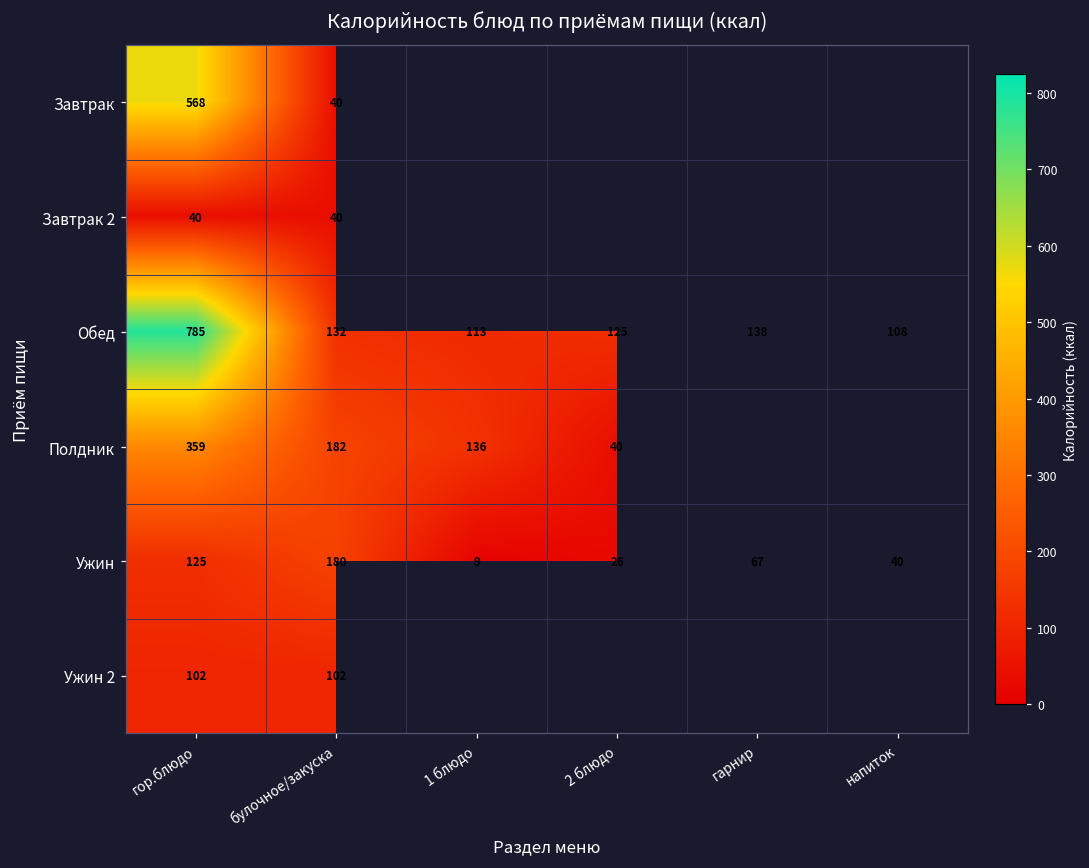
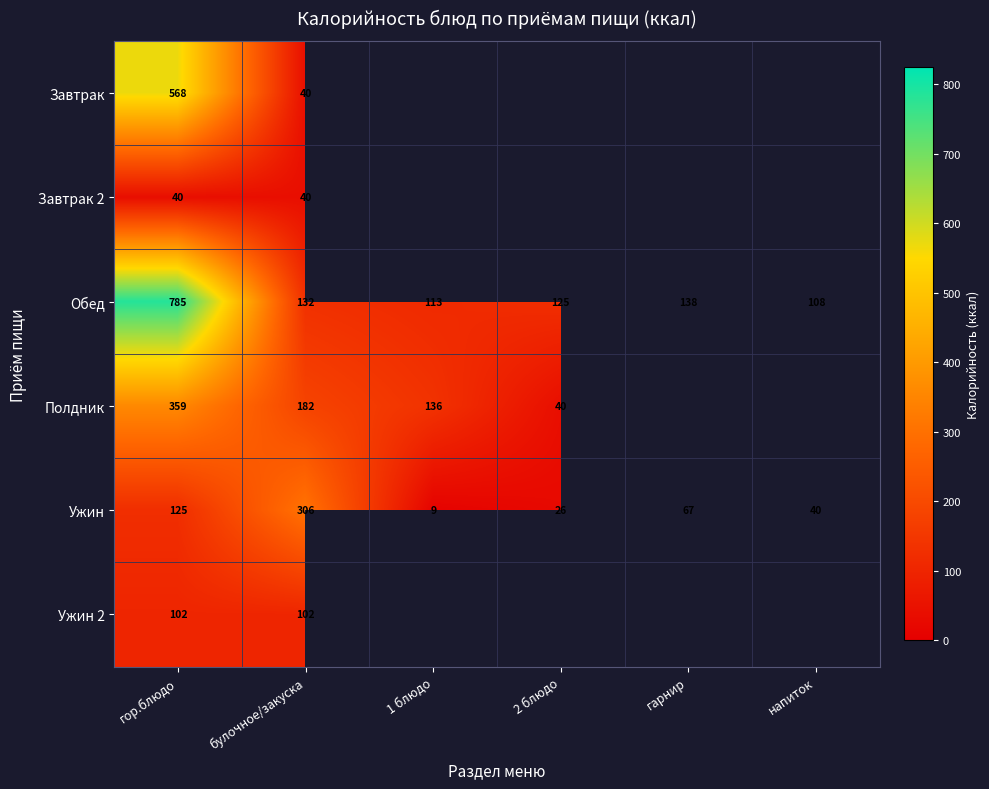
  {
    "Завтрак": {
      "гор.блюдо": 568
    },
    "Завтрак 2": {
      "гор.блюдо": 40
    },
    "Обед": {
      "гор.блюдо": 785,
      "булочное/закуска": 132
    },
    "Полдник": {
      "гор.блюдо": 359,
      "булочное/закуска": 182,
      "1 блюдо": 136
    },
    "Ужин": {
      "гор.блюдо": 125,
-     "булочное/закуска": 180
+     "булочное/закуска": 306
    },
    "Ужин 2": {
      "гор.блюдо": 102
    }
  }
